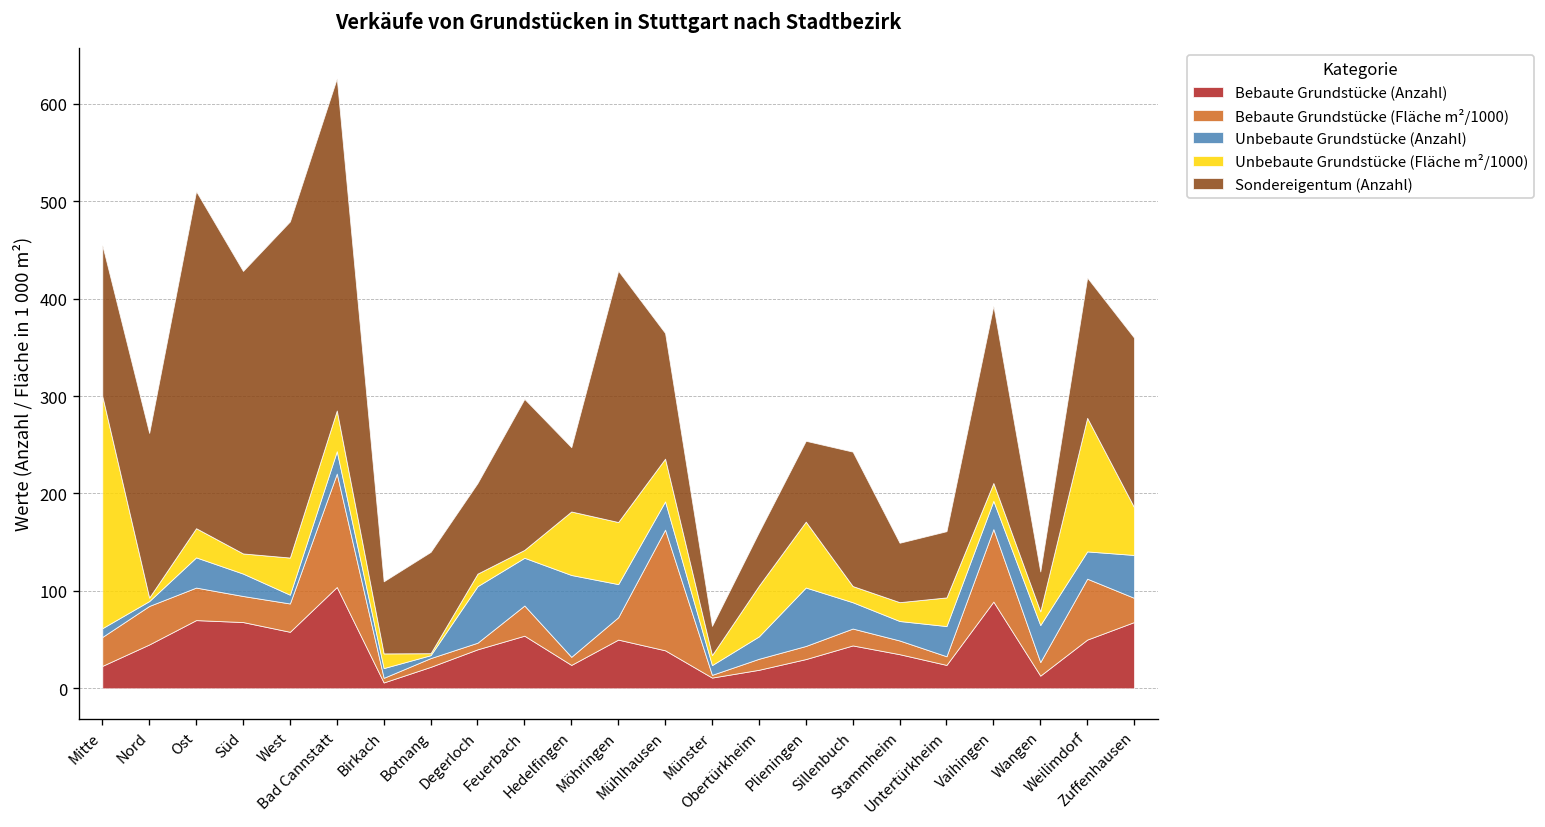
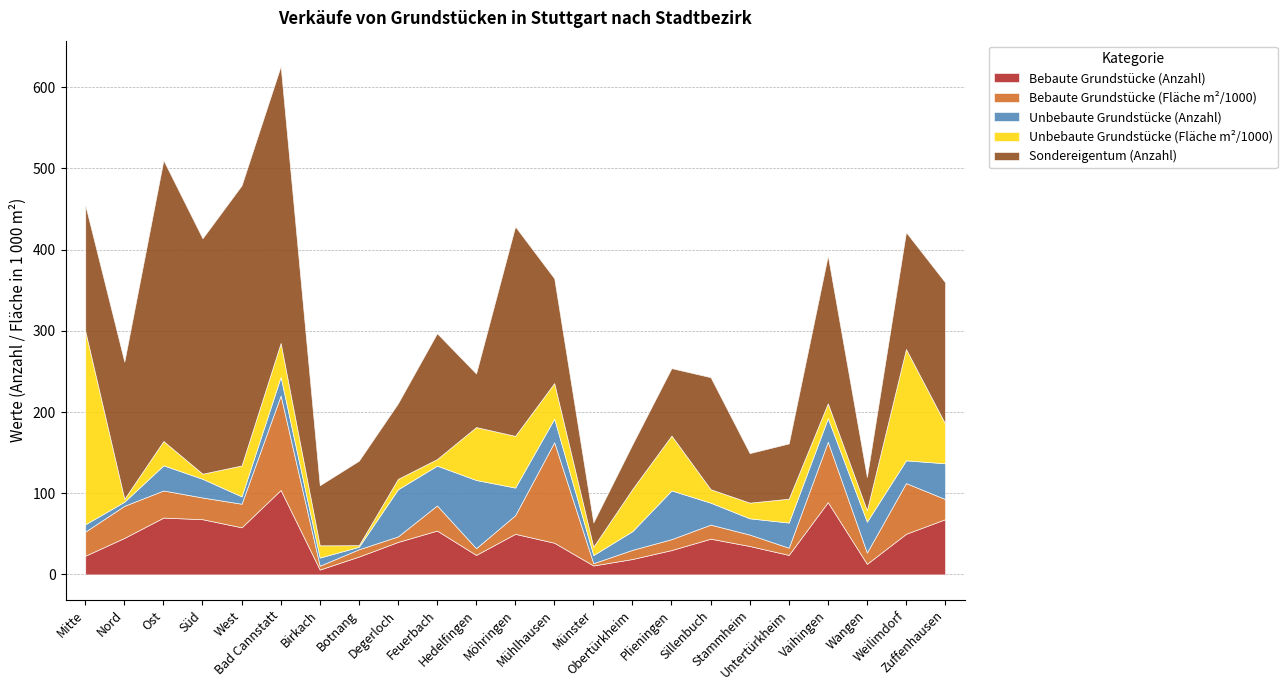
  {
    "Bebaute Grundstücke (Fläche m²/1000)": {
      "Mitte": 30,
      "Nord": 40,
      "Ost": 30,
      "Süd": 30,
      "West": 30,
      "Bad Cannstatt": 120,
      "Birkach": 0,
      "Degerloch": 10,
      "Feuerbach": 30,
      "Hedelfingen": 10,
      "Möhringen": 20,
      "Mühlhausen": 120,
      "Obertürkheim": 10,
      "Plieningen": 10,
      "Sillenbuch": 20,
      "Stammheim": 10,
      "Untertürkheim": 10,
      "Vaihingen": 70,
      "Wangen": 10,
      "Weilimdorf": 60,
      "Zuffenhausen": 20
    },
    "Unbebaute Grundstücke (Anzahl)": {
      "Mitte": 10,
      "Nord": 10,
      "Ost": 30,
      "Süd": 20,
      "West": 10,
      "Bad Cannstatt": 20,
      "Birkach": 10,
      "Degerloch": 60,
      "Feuerbach": 50,
      "Hedelfingen": 80,
      "Möhringen": 30,
      "Mühlhausen": 30,
      "Münster": 10,
      "Obertürkheim": 20,
      "Plieningen": 60,
      "Sillenbuch": 30,
      "Stammheim": 20,
      "Untertürkheim": 30,
      "Vaihingen": 30,
      "Wangen": 40,
      "Weilimdorf": 30,
      "Zuffenhausen": 40
    },
    "Unbebaute Grundstücke (Fläche m²/1000)": {
      "Mitte": 240,
      "Nord": 0,
      "Ost": 30,
-     "Süd": 20,
+     "Süd": 10,
      "West": 40,
      "Bad Cannstatt": 40,
      "Birkach": 20,
      "Degerloch": 10,
      "Feuerbach": 10,
      "Hedelfingen": 70,
      "Möhringen": 60,
      "Mühlhausen": 40,
      "Münster": 10,
      "Obertürkheim": 50,
      "Plieningen": 70,
      "Sillenbuch": 20,
      "Stammheim": 20,
      "Untertürkheim": 30,
      "Vaihingen": 20,
      "Wangen": 10,
      "Weilimdorf": 140,
      "Zuffenhausen": 50
    }
  }
